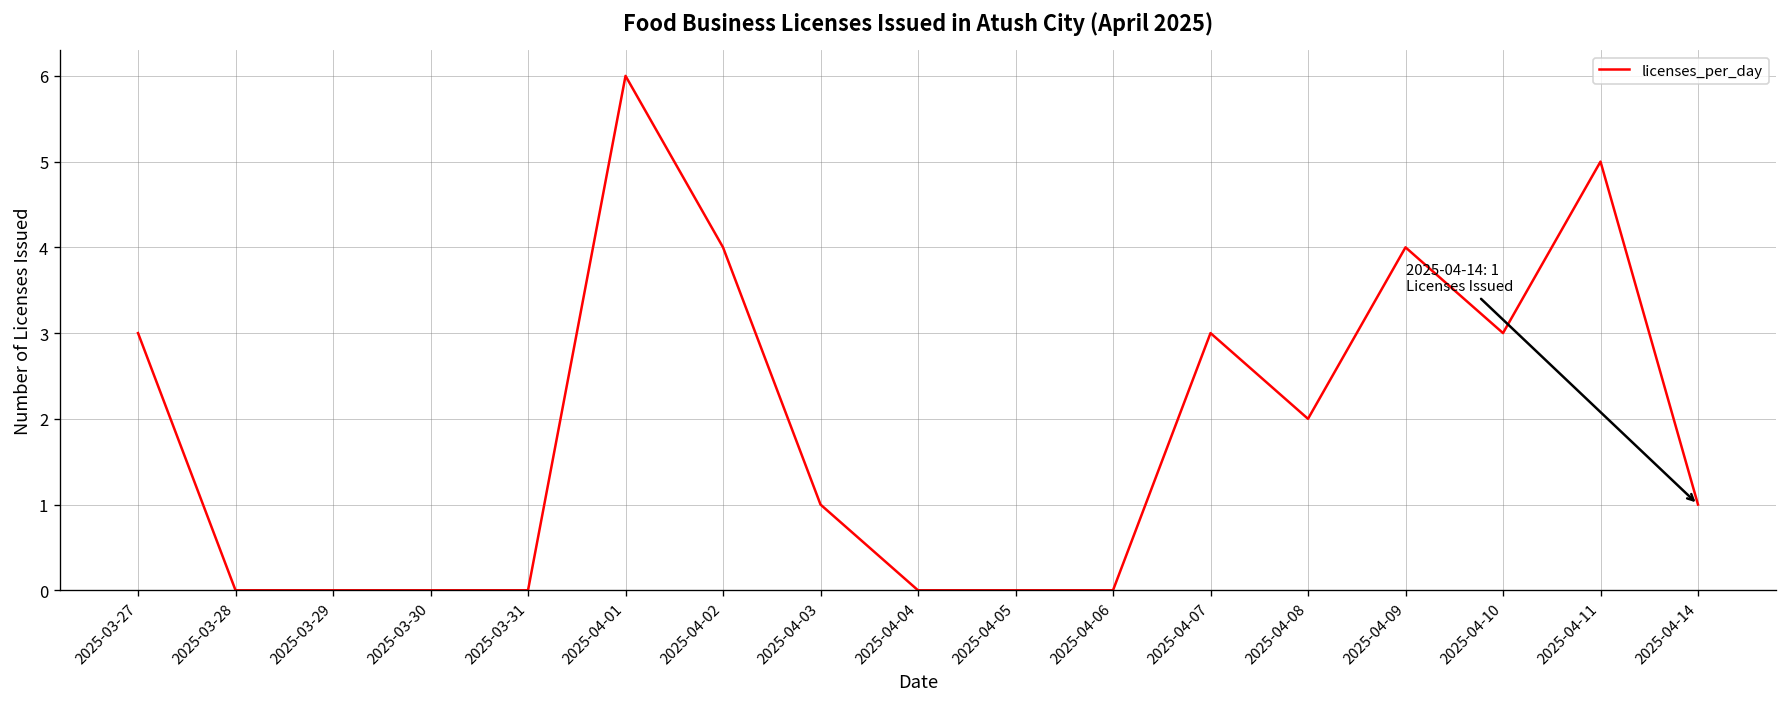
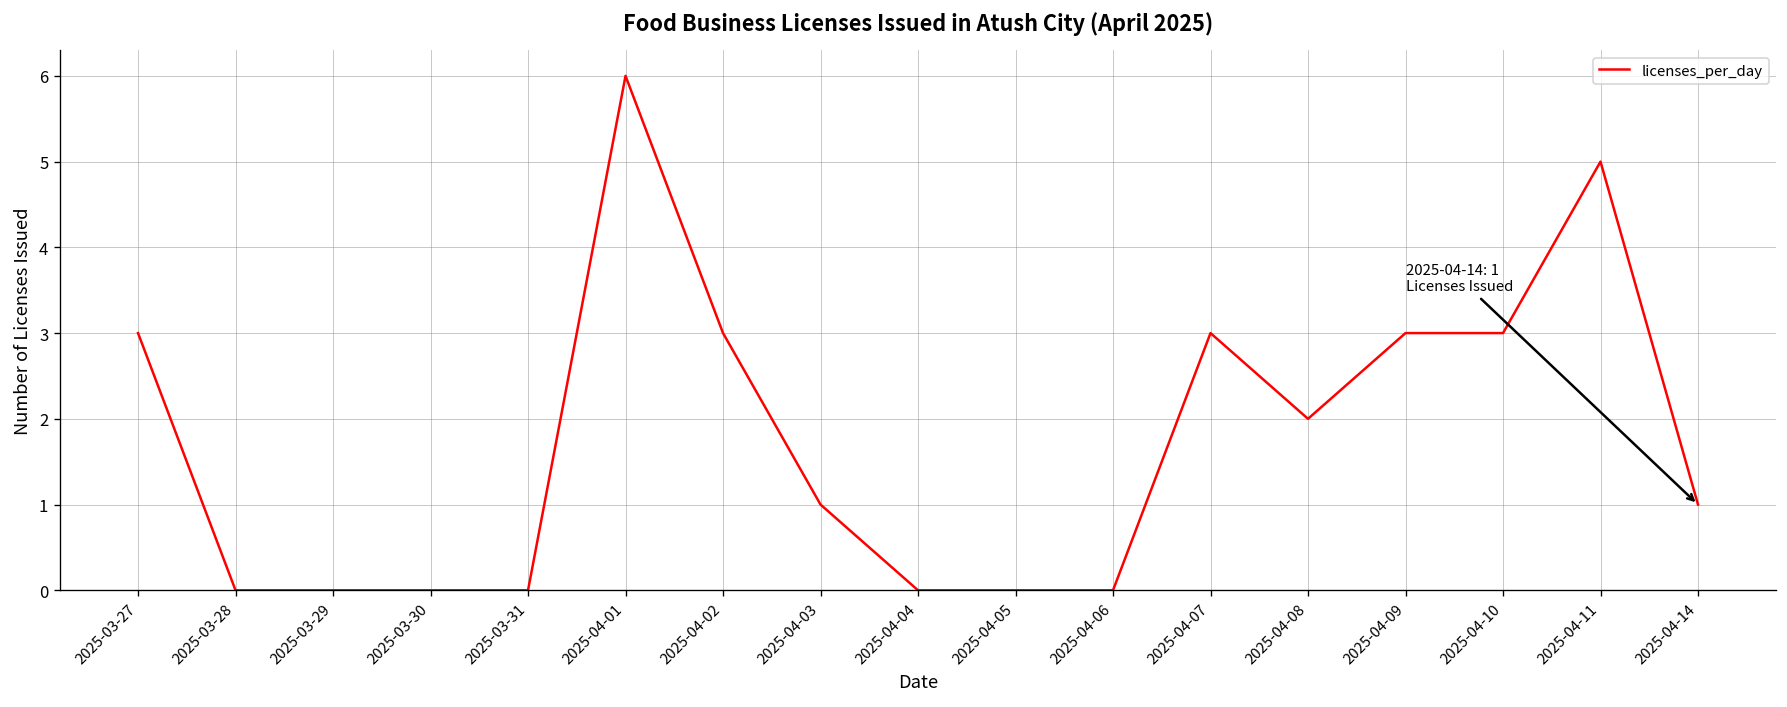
  {
    "2025-03-27": 3,
    "2025-03-28": 0,
    "2025-03-29": 0,
    "2025-03-30": 0,
    "2025-03-31": 0,
    "2025-04-01": 6,
-   "2025-04-02": 4,
+   "2025-04-02": 3,
    "2025-04-03": 1,
    "2025-04-04": 0,
    "2025-04-05": 0,
    "2025-04-06": 0,
    "2025-04-07": 3,
    "2025-04-08": 2,
-   "2025-04-09": 4,
+   "2025-04-09": 3,
    "2025-04-11": 5,
    "2025-04-14": 1
  }
